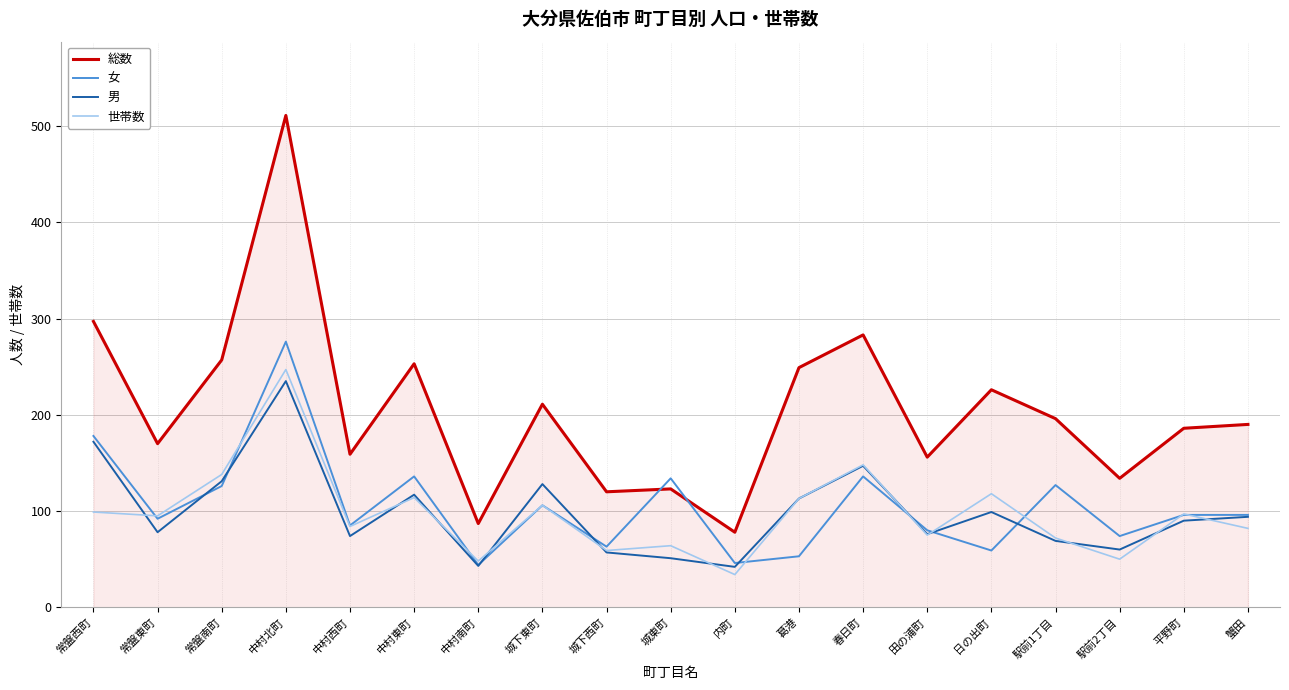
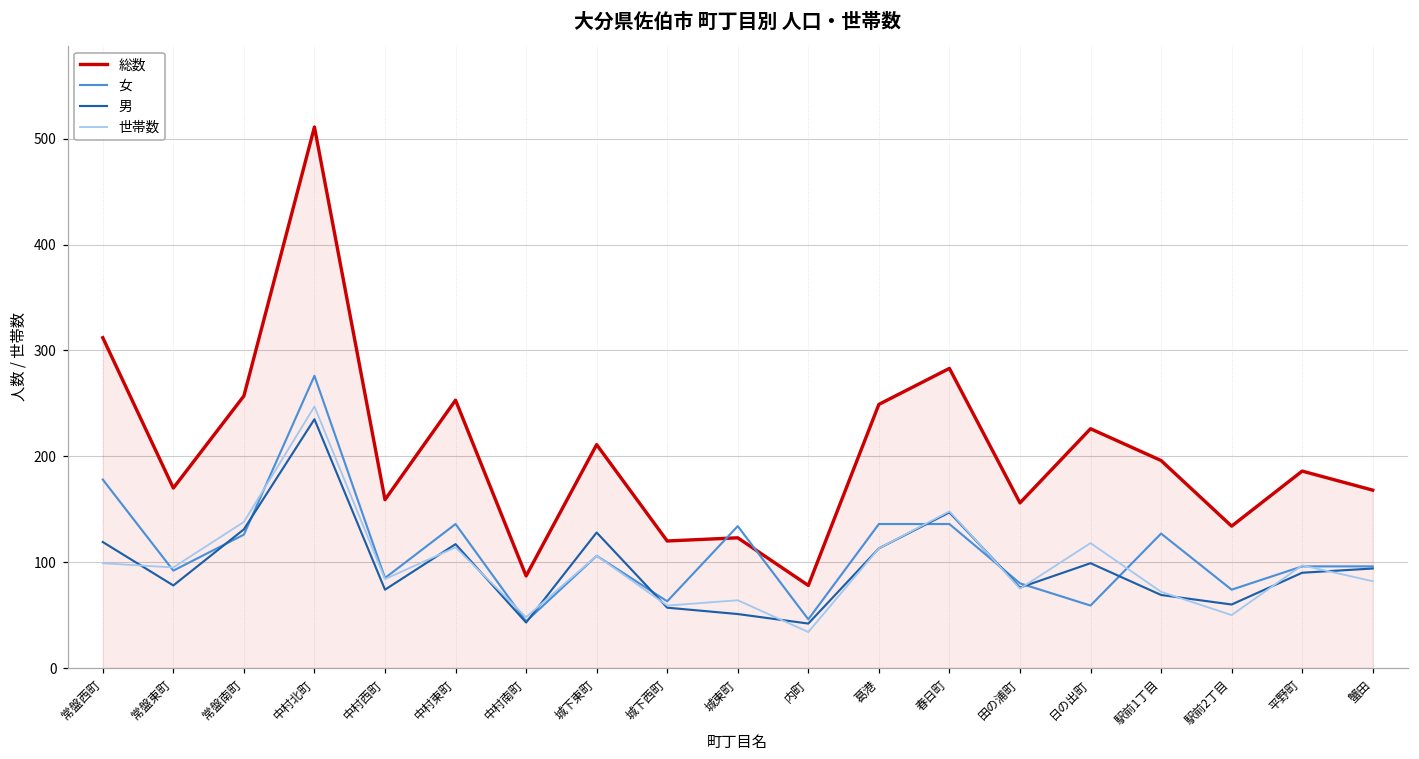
  {
    "総数": {
-     "常盤西町": 300,
+     "常盤西町": 310,
      "常盤東町": 170,
      "常盤南町": 260,
      "中村北町": 510,
      "中村西町": 160,
      "中村東町": 250,
      "中村南町": 90,
      "城下東町": 210,
      "城下西町": 120,
      "城東町": 120,
      "内町": 80,
      "葛港": 250,
      "春日町": 280,
      "田の浦町": 160,
      "日の出町": 230,
      "駅前1丁目": 200,
      "駅前2丁目": 130,
      "平野町": 190,
-     "蟹田": 190
+     "蟹田": 170
    },
    "女": {
      "常盤西町": 180,
      "常盤東町": 90,
      "常盤南町": 130,
      "中村北町": 280,
      "中村東町": 140,
      "城下西町": 60,
      "城東町": 130,
      "内町": 50,
-     "葛港": 50,
+     "葛港": 140,
      "春日町": 140,
      "田の浦町": 80,
      "日の出町": 60,
      "駅前1丁目": 130,
      "駅前2丁目": 70
    },
    "男": {
-     "常盤西町": 170,
+     "常盤西町": 120,
      "常盤東町": 80,
      "常盤南町": 130,
      "中村北町": 240,
      "中村西町": 70,
      "中村東町": 120,
      "城下東町": 130,
      "城東町": 50,
      "内町": 40,
      "日の出町": 100,
      "駅前1丁目": 70,
      "駅前2丁目": 60,
      "平野町": 90
    },
    "世帯数": {
      "常盤西町": 100,
      "常盤東町": 100,
      "常盤南町": 140,
      "中村北町": 250,
      "中村東町": 110,
      "中村南町": 50,
      "城東町": 60,
      "内町": 30,
      "日の出町": 120,
      "駅前1丁目": 70,
      "駅前2丁目": 50,
      "蟹田": 80
    }
  }
